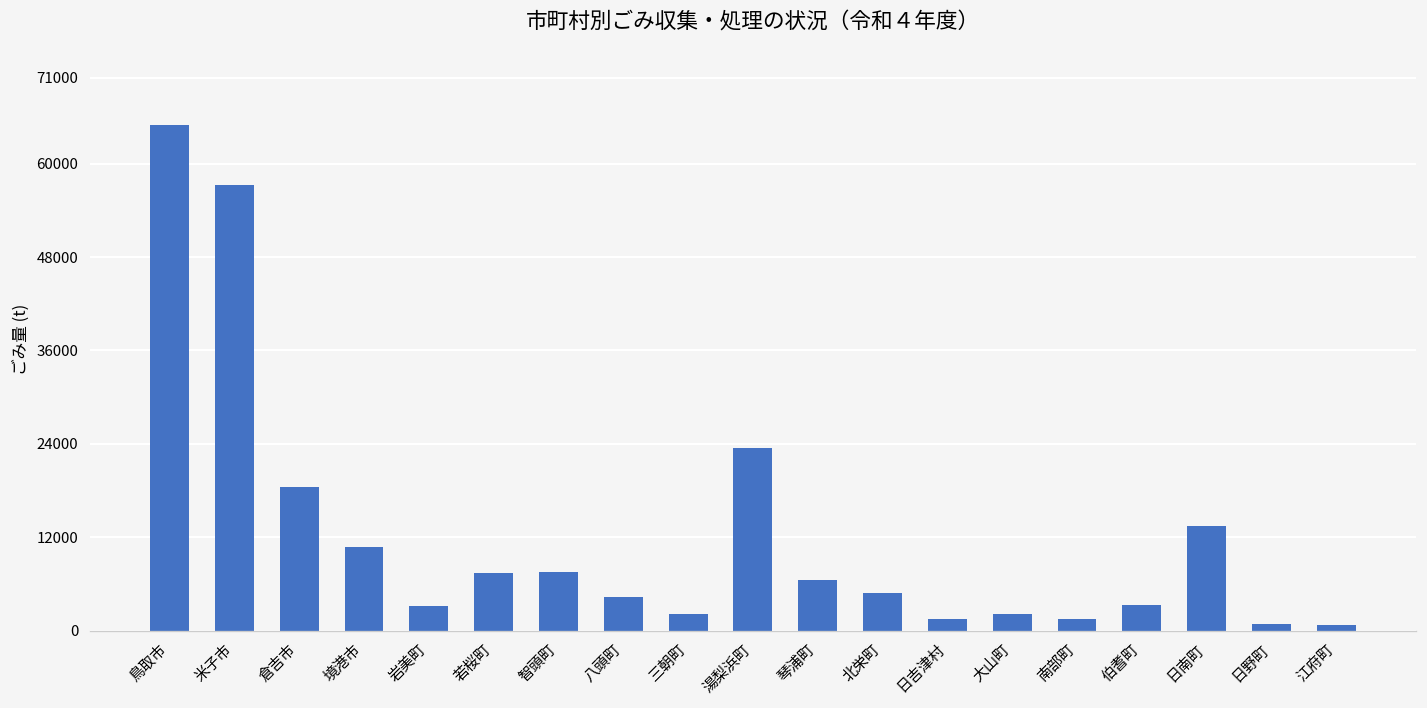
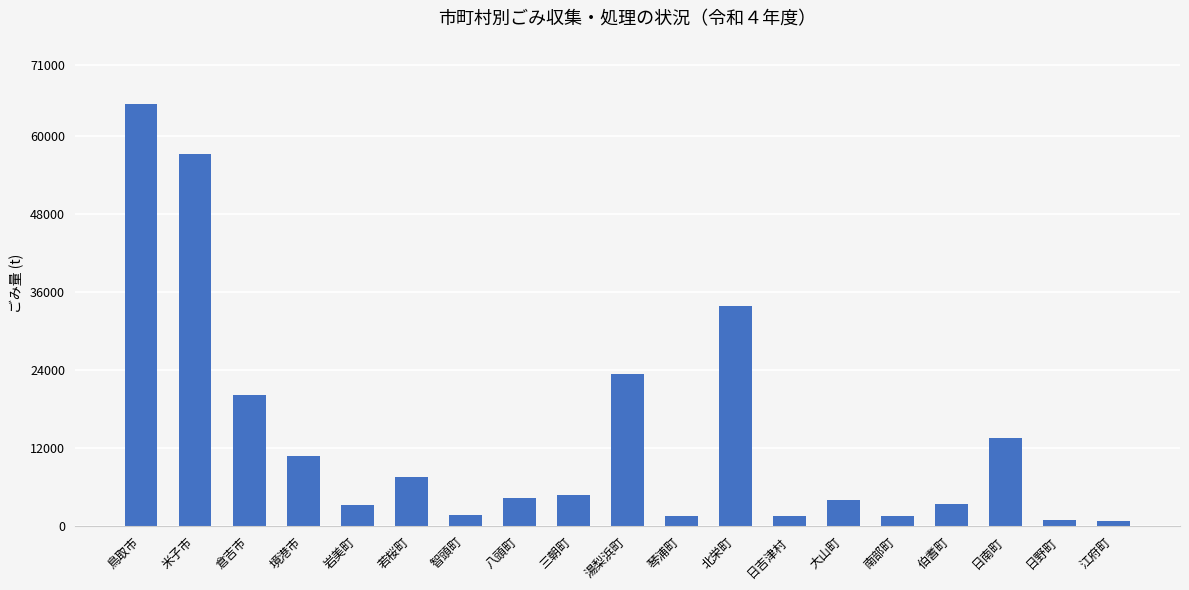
  {
    "鳥取市": 65000,
    "米子市": 57000,
-   "倉吉市": 18000,
+   "倉吉市": 20000,
    "境港市": 11000,
    "岩美町": 3000,
    "若桜町": 7000,
-   "智頭町": 8000,
+   "智頭町": 2000,
    "八頭町": 4000,
-   "三朝町": 2000,
+   "三朝町": 5000,
    "湯梨浜町": 23000,
-   "琴浦町": 7000,
-   "北栄町": 5000,
+   "琴浦町": 1000,
+   "北栄町": 34000,
    "日吉津村": 1000,
-   "大山町": 2000,
+   "大山町": 4000,
    "南部町": 2000,
    "伯耆町": 3000,
    "日南町": 14000,
    "日野町": 1000,
    "江府町": 1000
  }
